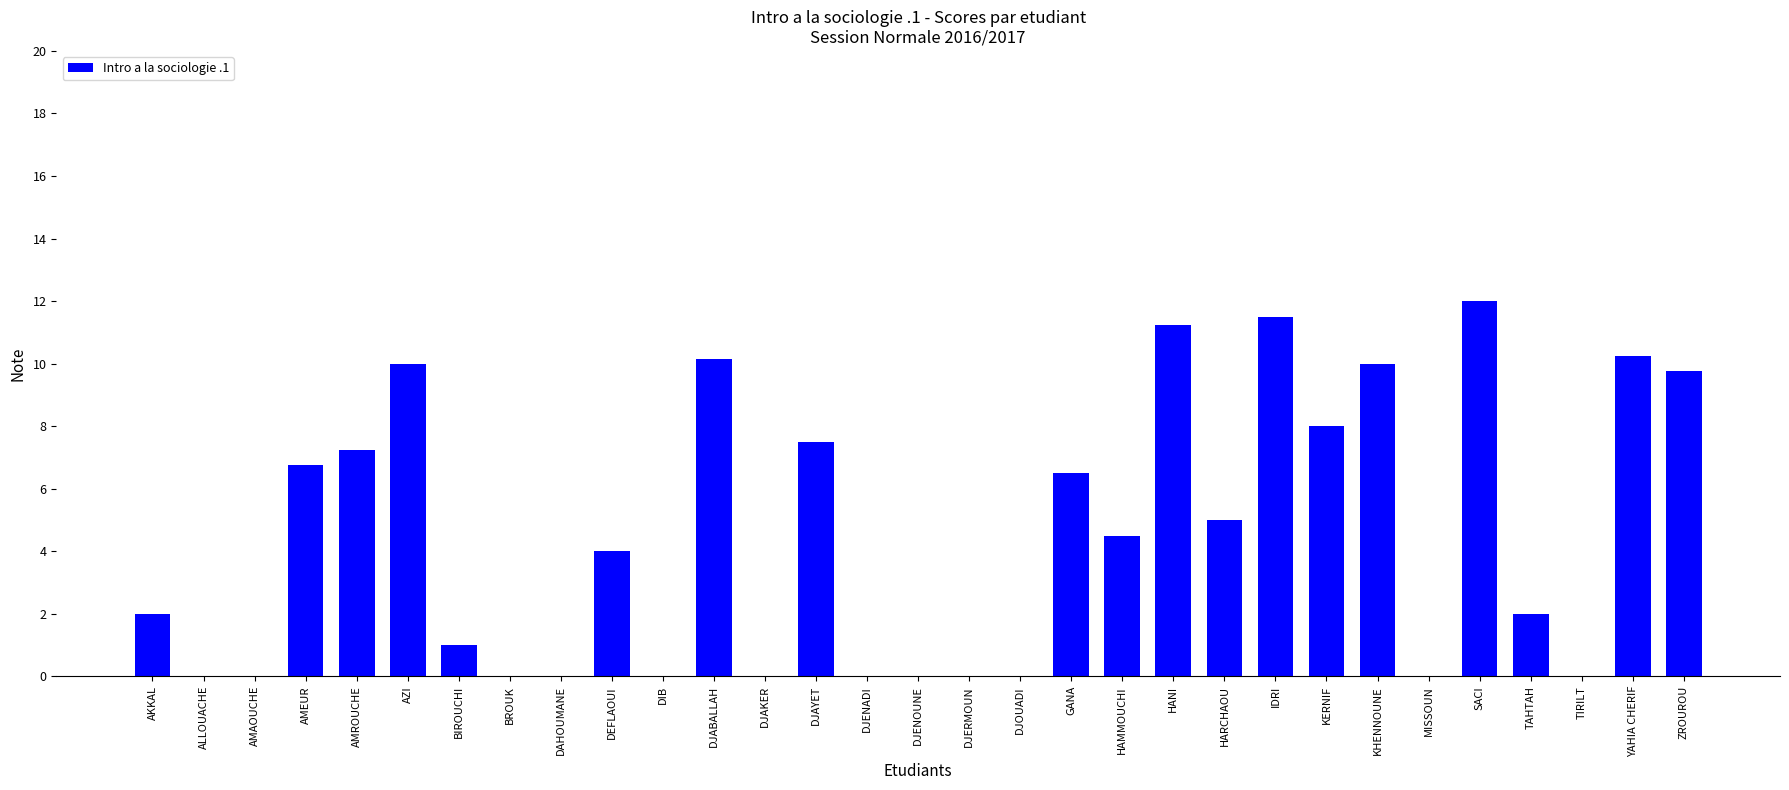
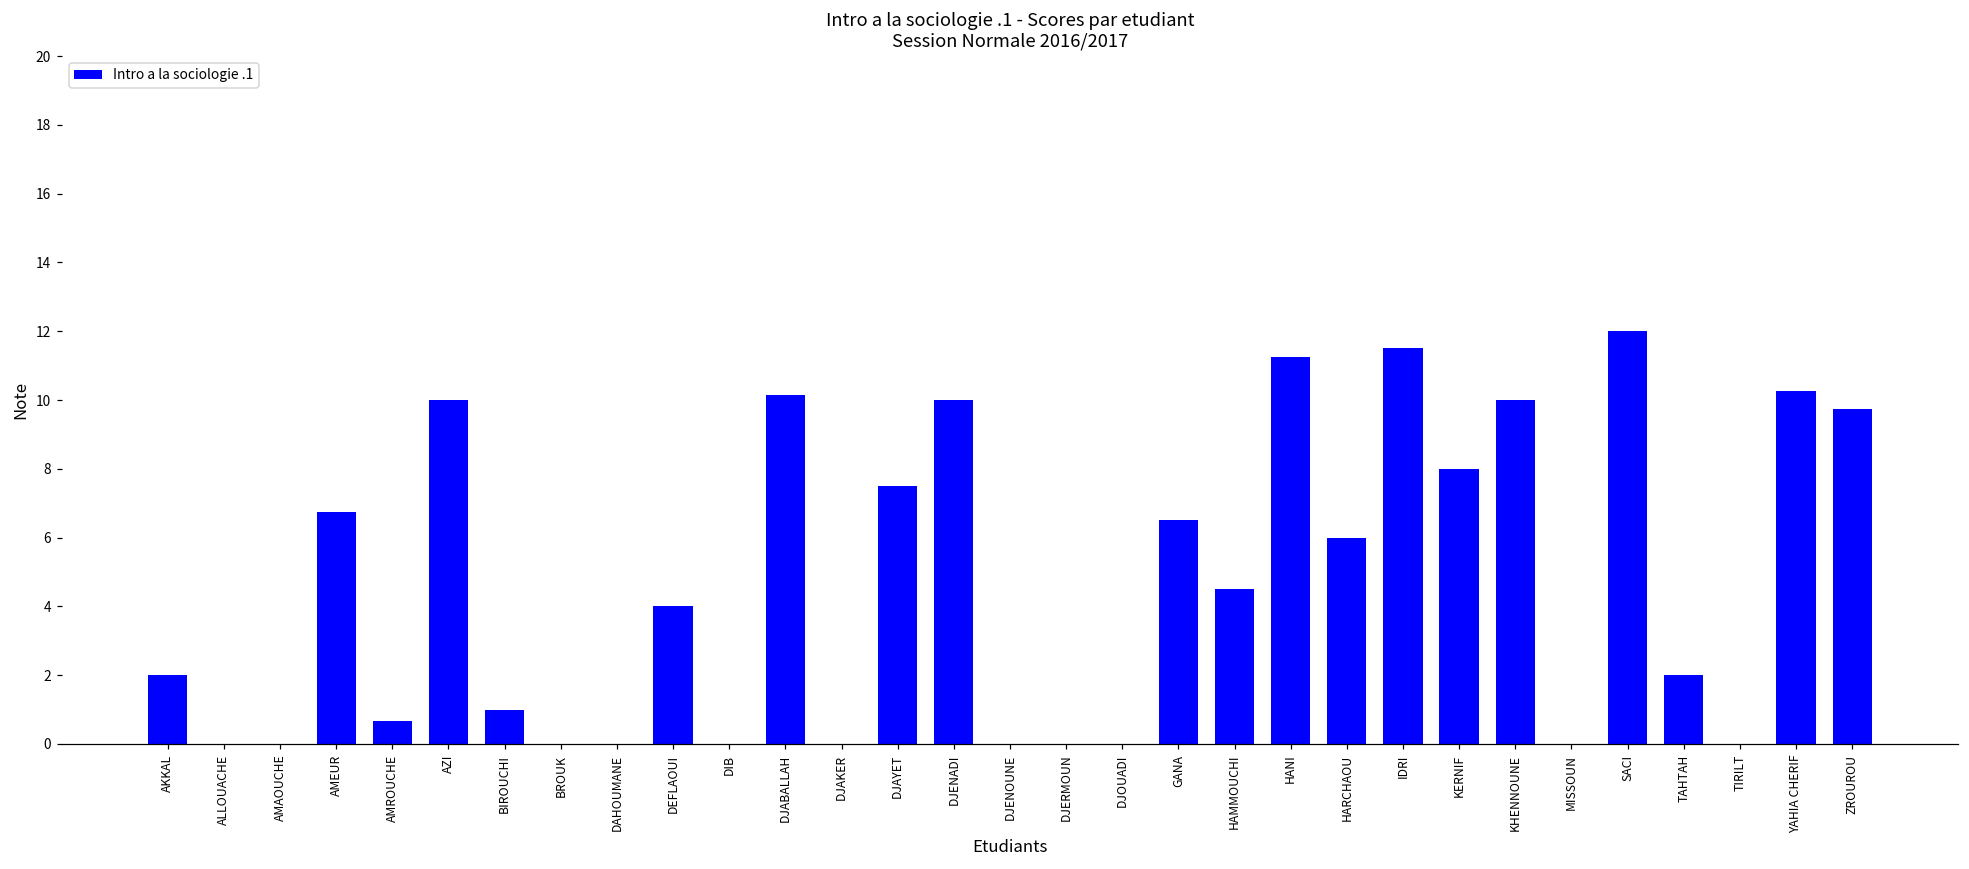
  {
    "AKKAL": 2.0,
    "ALLOUACHE": 0.0,
    "AMAOUCHE": 0.0,
    "AMEUR": 6.8,
-   "AMROUCHE": 7.3,
+   "AMROUCHE": 0.7,
    "AZI": 10.0,
    "BIROUCHI": 1.0,
    "BROUK": 0.0,
    "DAHOUMANE": 0.0,
    "DEFLAOUI": 4.0,
    "DIB": 0.0,
    "DJABALLAH": 10.2,
    "DJAKER": 0.0,
    "DJAYET": 7.5,
-   "DJENADI": 0,
+   "DJENADI": 10,
    "DJENOUNE": 0.0,
    "DJERMOUN": 0.0,
    "DJOUADI": 0.0,
    "GANA": 6.5,
    "HAMMOUCHI": 4.5,
    "HANI": 11.3,
-   "HARCHAOU": 5,
+   "HARCHAOU": 6,
    "IDRI": 11.5,
    "KERNIF": 8.0,
    "KHENNOUNE": 10.0,
    "MISSOUN": 0.0,
    "SACI": 12.0,
    "TAHTAH": 2.0,
    "TIRILT": 0.0,
    "YAHIA CHERIF": 10.3,
    "ZROUROU": 9.8
  }
